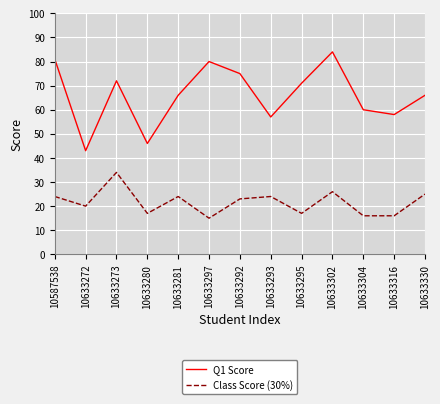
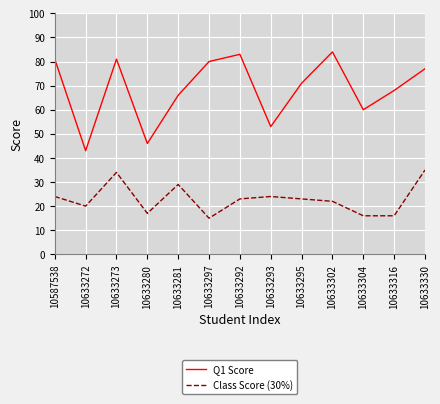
  {
    "Q1 Score": {
      "10587538": 81,
      "10633272": 43,
-     "10633273": 72,
+     "10633273": 81,
      "10633280": 46,
      "10633281": 66,
      "10633297": 80,
-     "10633292": 75,
-     "10633293": 57,
+     "10633292": 83,
+     "10633293": 53,
      "10633295": 71,
      "10633302": 84,
      "10633304": 60,
-     "10633316": 58,
-     "10633330": 66
+     "10633316": 68,
+     "10633330": 77
    },
    "Class Score (30%)": {
      "10587538": 24,
      "10633272": 20,
      "10633273": 34,
      "10633280": 17,
-     "10633281": 24,
+     "10633281": 29,
      "10633297": 15,
      "10633292": 23,
      "10633293": 24,
-     "10633295": 17,
-     "10633302": 26,
+     "10633295": 23,
+     "10633302": 22,
      "10633304": 16,
      "10633316": 16,
-     "10633330": 25
+     "10633330": 35
    }
  }
